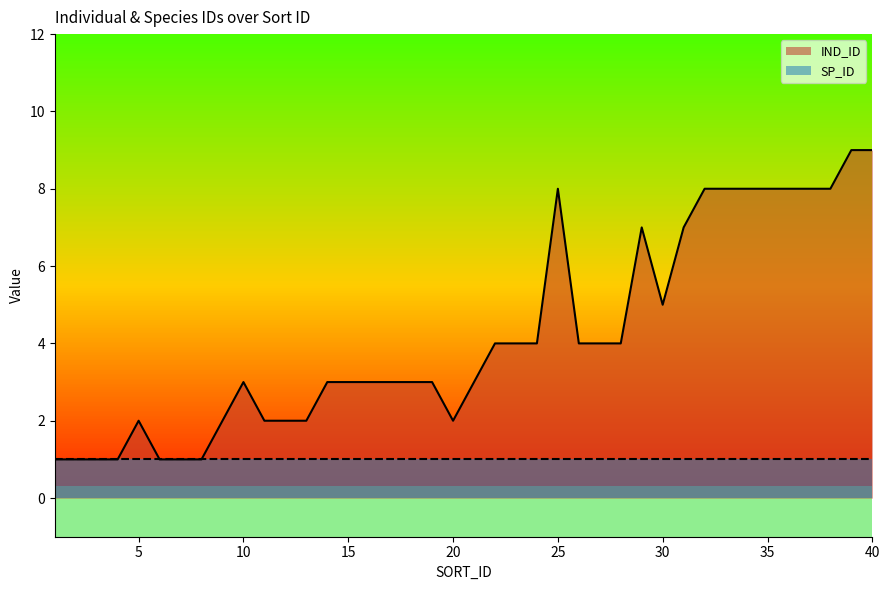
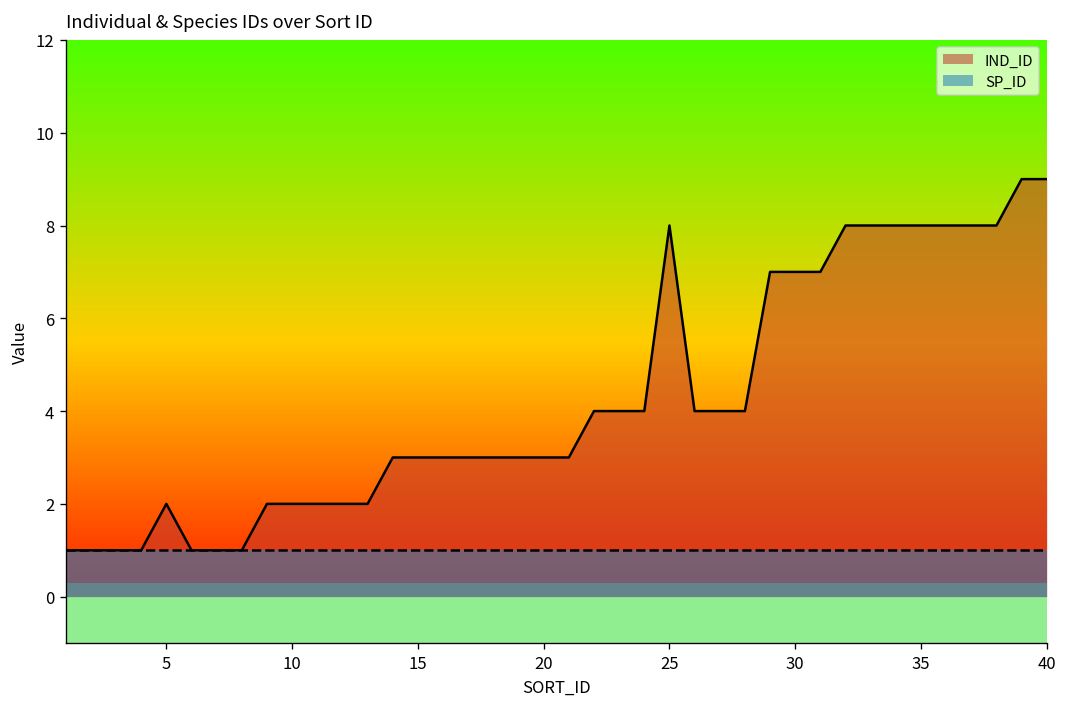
  {
    "IND_ID": {
      "5": 2,
-     "10": 3,
+     "10": 2,
      "15": 3,
-     "20": 2,
+     "20": 3,
      "25": 8,
-     "30": 5,
+     "30": 7,
      "35": 8
    },
    "SP_ID": {
      "5": 1,
      "10": 1,
      "15": 1,
      "20": 1,
      "25": 1,
      "30": 1,
      "35": 1
    }
  }
